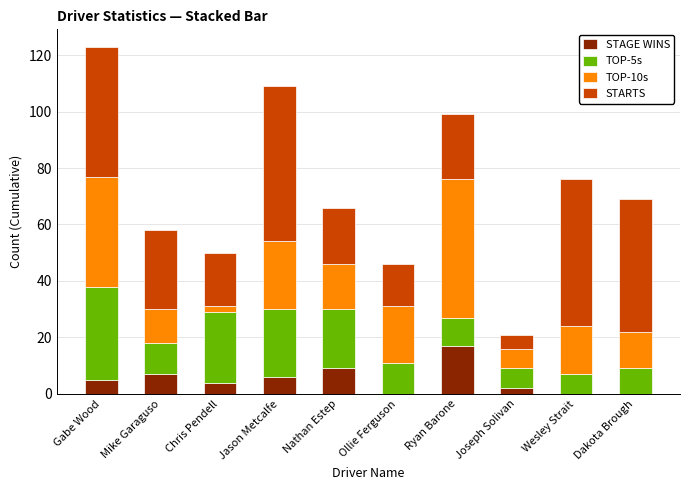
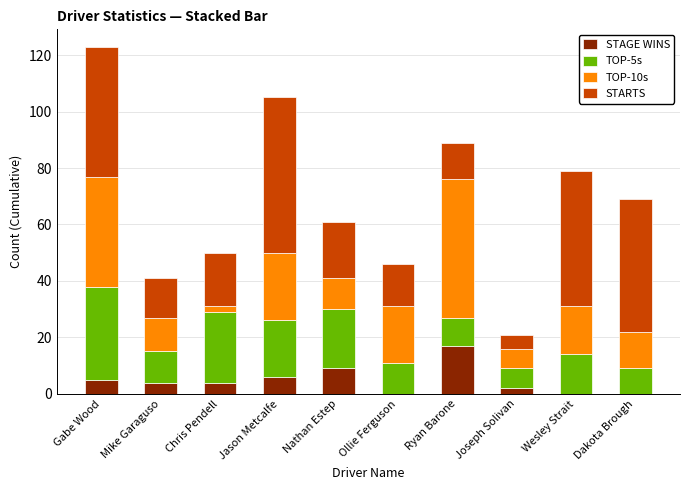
  {
    "STAGE WINS": {
      "Gabe Wood": 5,
-     "Mike Garaguso": 7,
+     "Mike Garaguso": 4,
      "Chris Pendell": 4,
      "Jason Metcalfe": 6,
      "Nathan Estep": 9,
      "Ollie Ferguson": 0,
      "Ryan Barone": 17,
      "Joseph Solivan": 2,
      "Wesley Strait": 0,
      "Dakota Brough": 0
    },
    "TOP-5s": {
      "Gabe Wood": 33,
      "Mike Garaguso": 11,
      "Chris Pendell": 25,
-     "Jason Metcalfe": 24,
+     "Jason Metcalfe": 20,
      "Nathan Estep": 21,
      "Ollie Ferguson": 11,
      "Ryan Barone": 10,
      "Joseph Solivan": 7,
-     "Wesley Strait": 7,
+     "Wesley Strait": 14,
      "Dakota Brough": 9
    },
    "TOP-10s": {
      "Gabe Wood": 39,
      "Mike Garaguso": 12,
      "Chris Pendell": 2,
      "Jason Metcalfe": 24,
-     "Nathan Estep": 16,
+     "Nathan Estep": 11,
      "Ollie Ferguson": 20,
      "Ryan Barone": 49,
      "Joseph Solivan": 7,
      "Wesley Strait": 17,
      "Dakota Brough": 13
    },
    "STARTS": {
      "Gabe Wood": 46,
-     "Mike Garaguso": 28,
+     "Mike Garaguso": 14,
      "Chris Pendell": 19,
      "Jason Metcalfe": 55,
      "Nathan Estep": 20,
      "Ollie Ferguson": 15,
-     "Ryan Barone": 23,
+     "Ryan Barone": 13,
      "Joseph Solivan": 5,
-     "Wesley Strait": 52,
+     "Wesley Strait": 48,
      "Dakota Brough": 47
    }
  }
